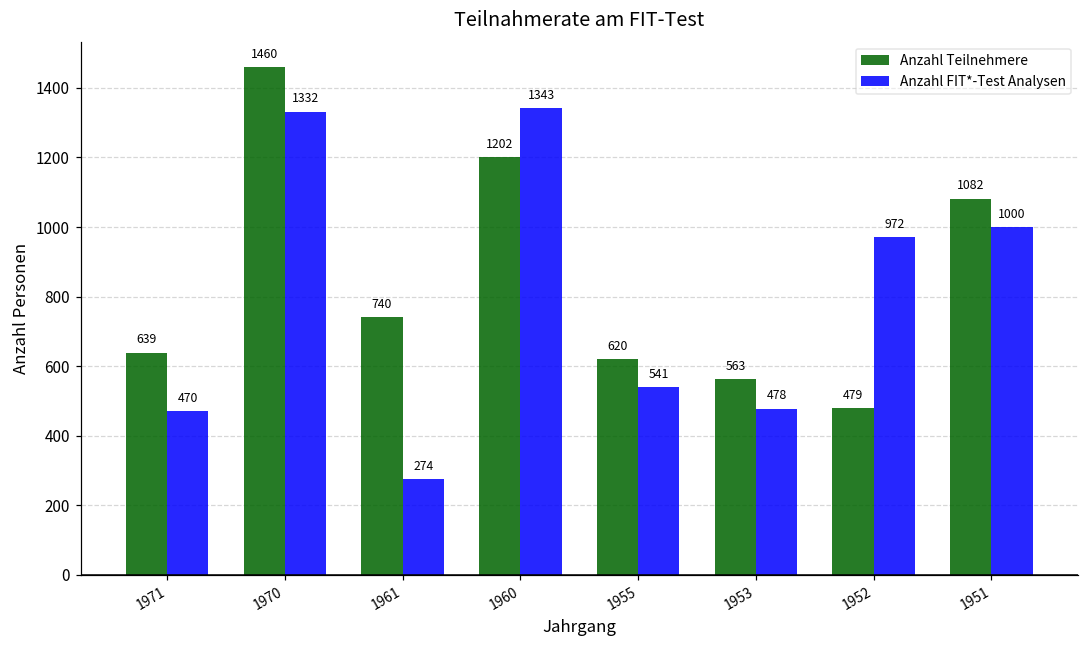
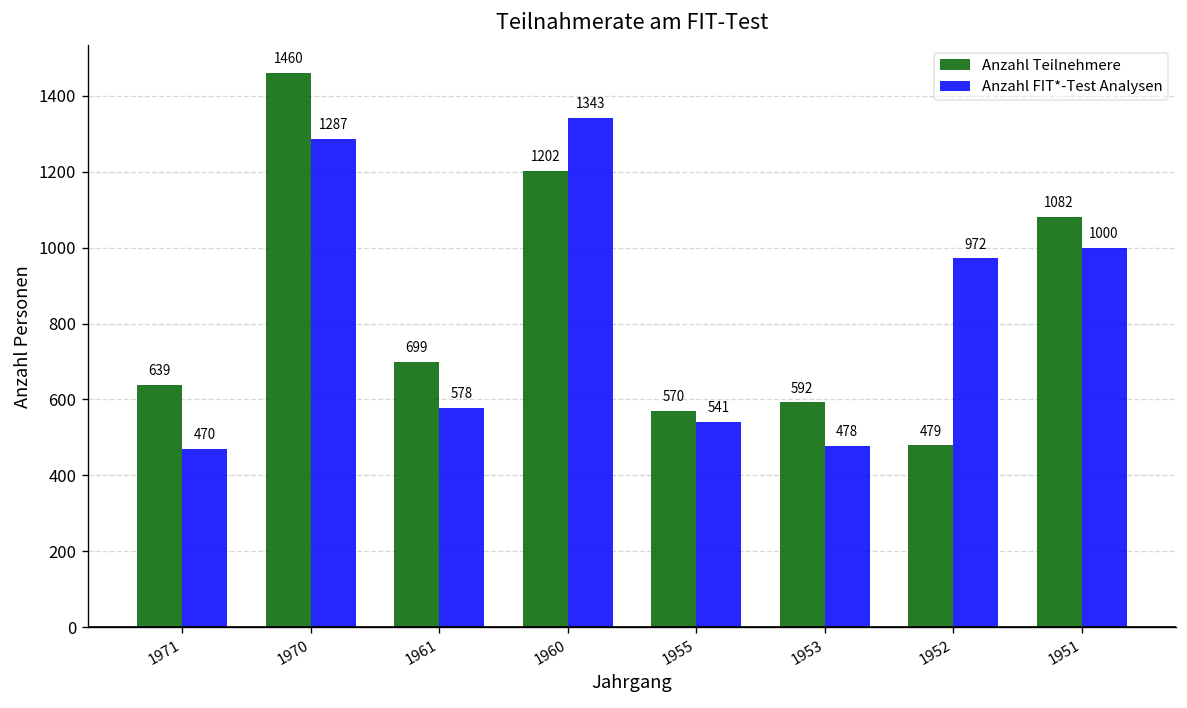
  {
    "Anzahl Teilnehmere": {
      "1971": 639,
      "1970": 1460,
-     "1961": 740,
+     "1961": 699,
      "1960": 1202,
-     "1955": 620,
-     "1953": 563,
+     "1955": 570,
+     "1953": 592,
      "1952": 479,
      "1951": 1082
    },
    "Anzahl FIT*-Test Analysen": {
      "1971": 470,
-     "1970": 1332,
-     "1961": 274,
+     "1970": 1287,
+     "1961": 578,
      "1960": 1343,
      "1955": 541,
      "1953": 478,
      "1952": 972,
      "1951": 1000
    }
  }
